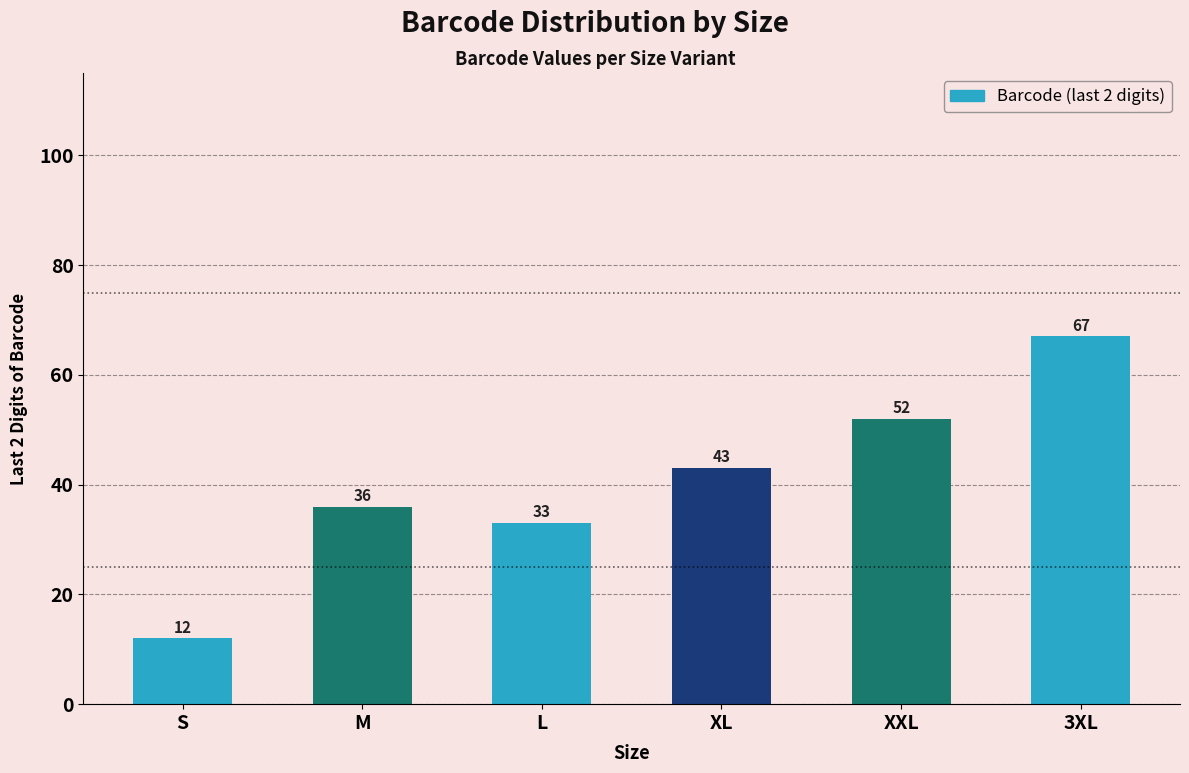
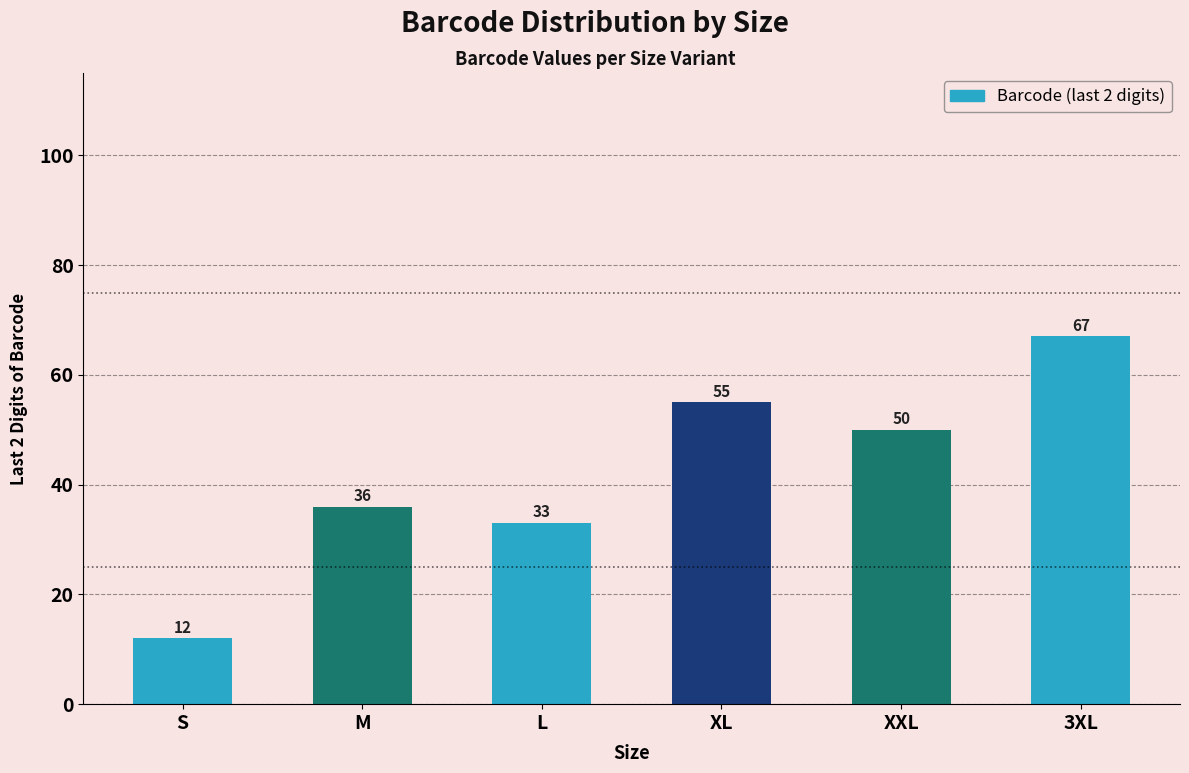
  {
    "S": 12,
    "M": 36,
    "L": 33,
-   "XL": 43,
-   "XXL": 52,
+   "XL": 55,
+   "XXL": 50,
    "3XL": 67
  }
